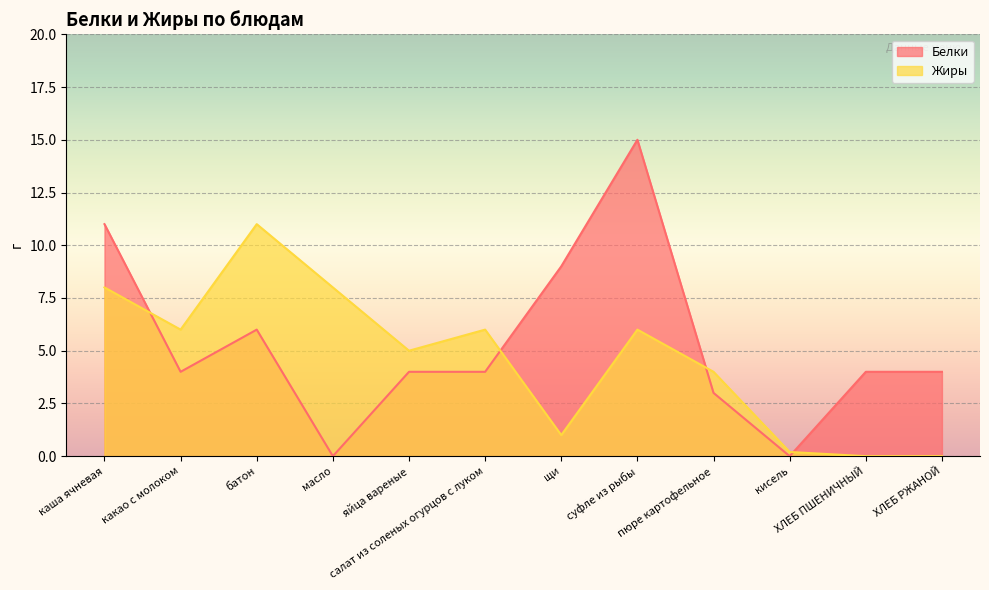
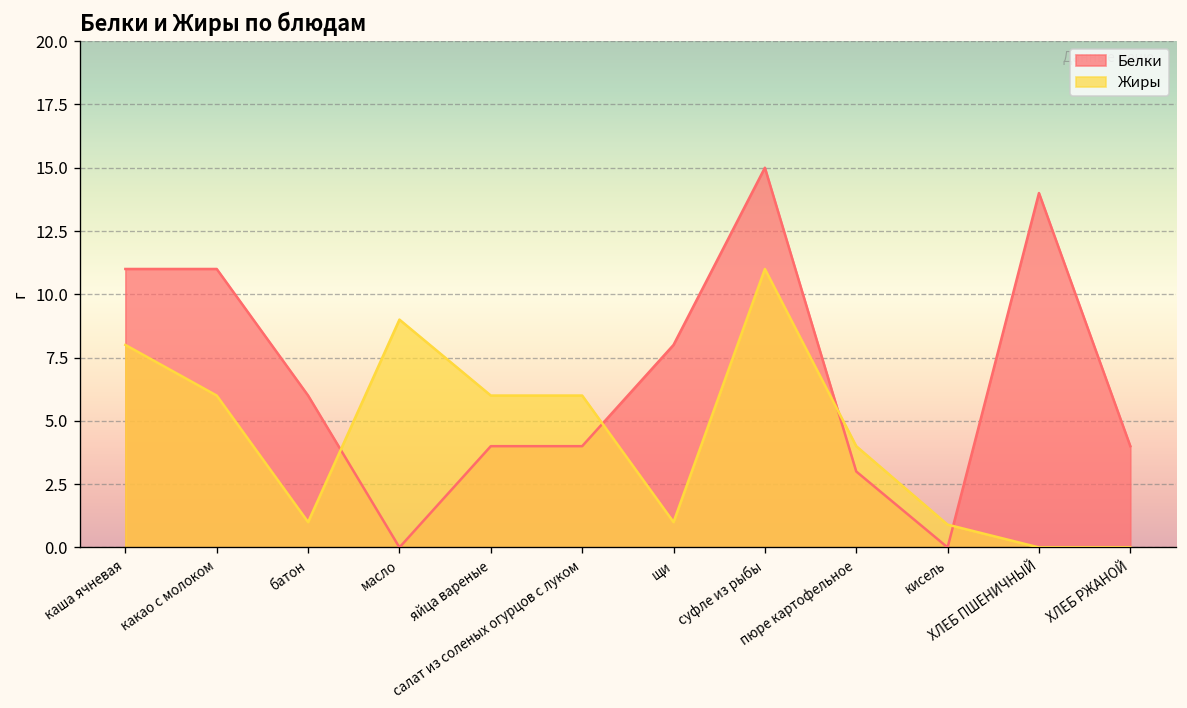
  {
    "Белки": {
      "каша ячневая": 11,
-     "какао с молоком": 4,
+     "какао с молоком": 11,
      "батон": 6,
      "масло": 0,
      "яйца вареные": 4,
      "салат из соленых огурцов с луком": 4,
-     "щи": 9,
+     "щи": 8,
      "суфле из рыбы": 15,
      "пюре картофельное": 3,
      "кисель": 0,
-     "ХЛЕБ ПШЕНИЧНЫЙ": 4,
+     "ХЛЕБ ПШЕНИЧНЫЙ": 14,
      "ХЛЕБ РЖАНОЙ": 4
    },
    "Жиры": {
      "каша ячневая": 8.0,
      "какао с молоком": 6.0,
-     "батон": 11,
-     "масло": 8,
-     "яйца вареные": 5,
+     "батон": 1,
+     "масло": 9,
+     "яйца вареные": 6,
      "салат из соленых огурцов с луком": 6.0,
      "щи": 1.0,
-     "суфле из рыбы": 6,
+     "суфле из рыбы": 11,
      "пюре картофельное": 4.0,
-     "кисель": 0.2,
+     "кисель": 0.9,
      "ХЛЕБ ПШЕНИЧНЫЙ": 0.0,
      "ХЛЕБ РЖАНОЙ": 0.0
    }
  }
